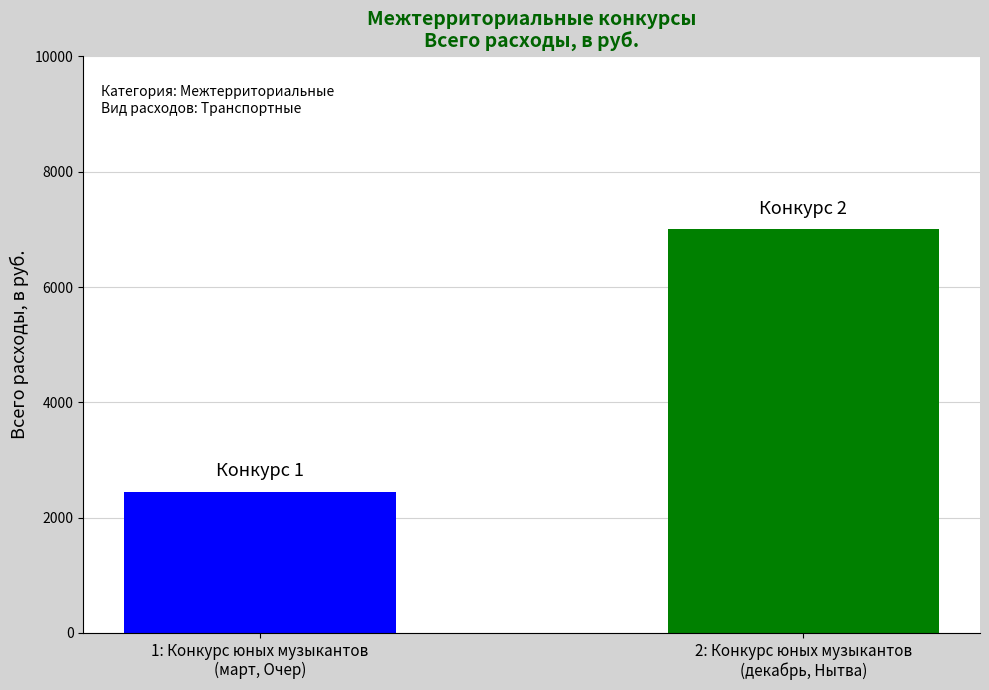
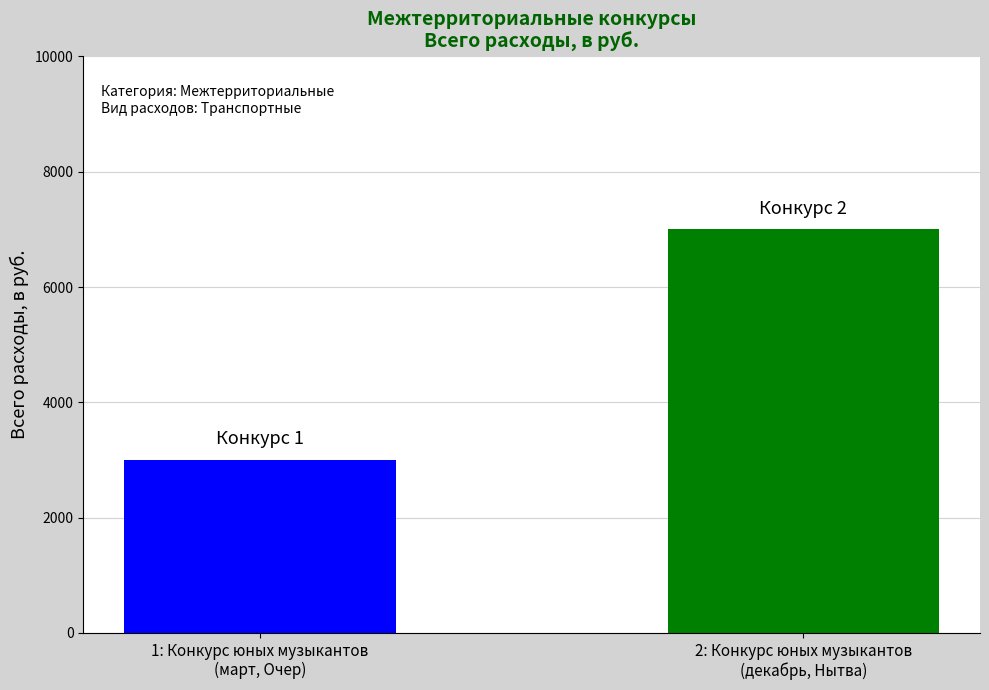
  {
-   "1: Конкурс юных музыкантов (март, Очер)": 2400
+   "1: Конкурс юных музыкантов (март, Очер)": 3000
  }
